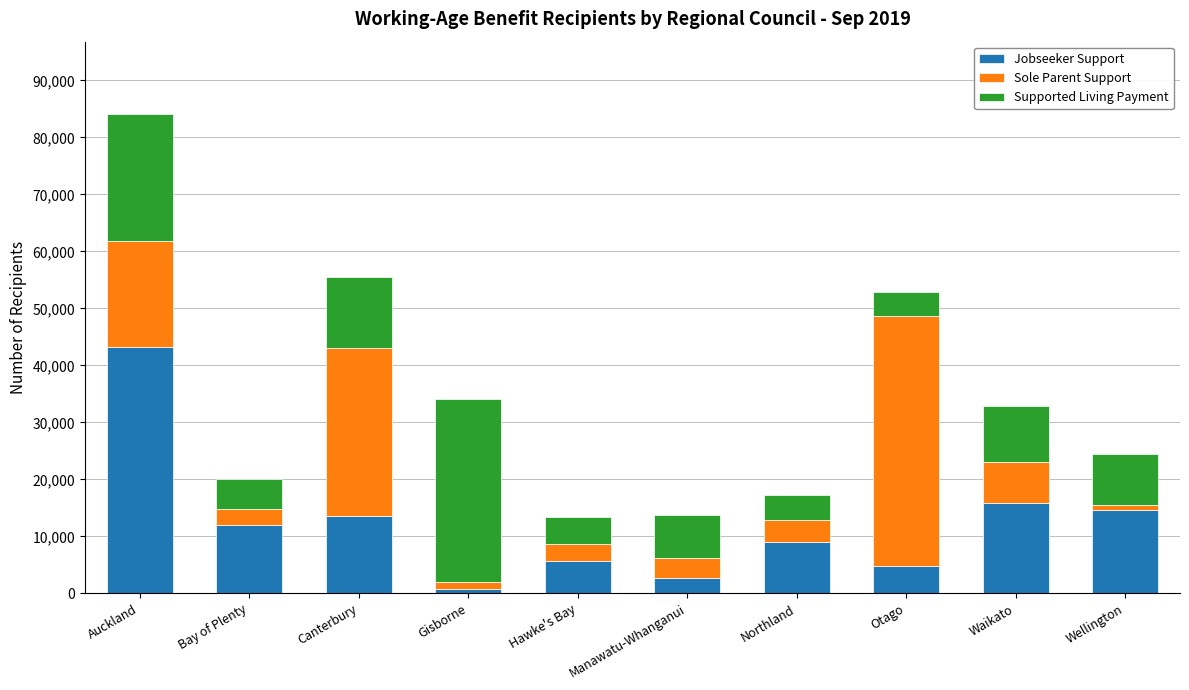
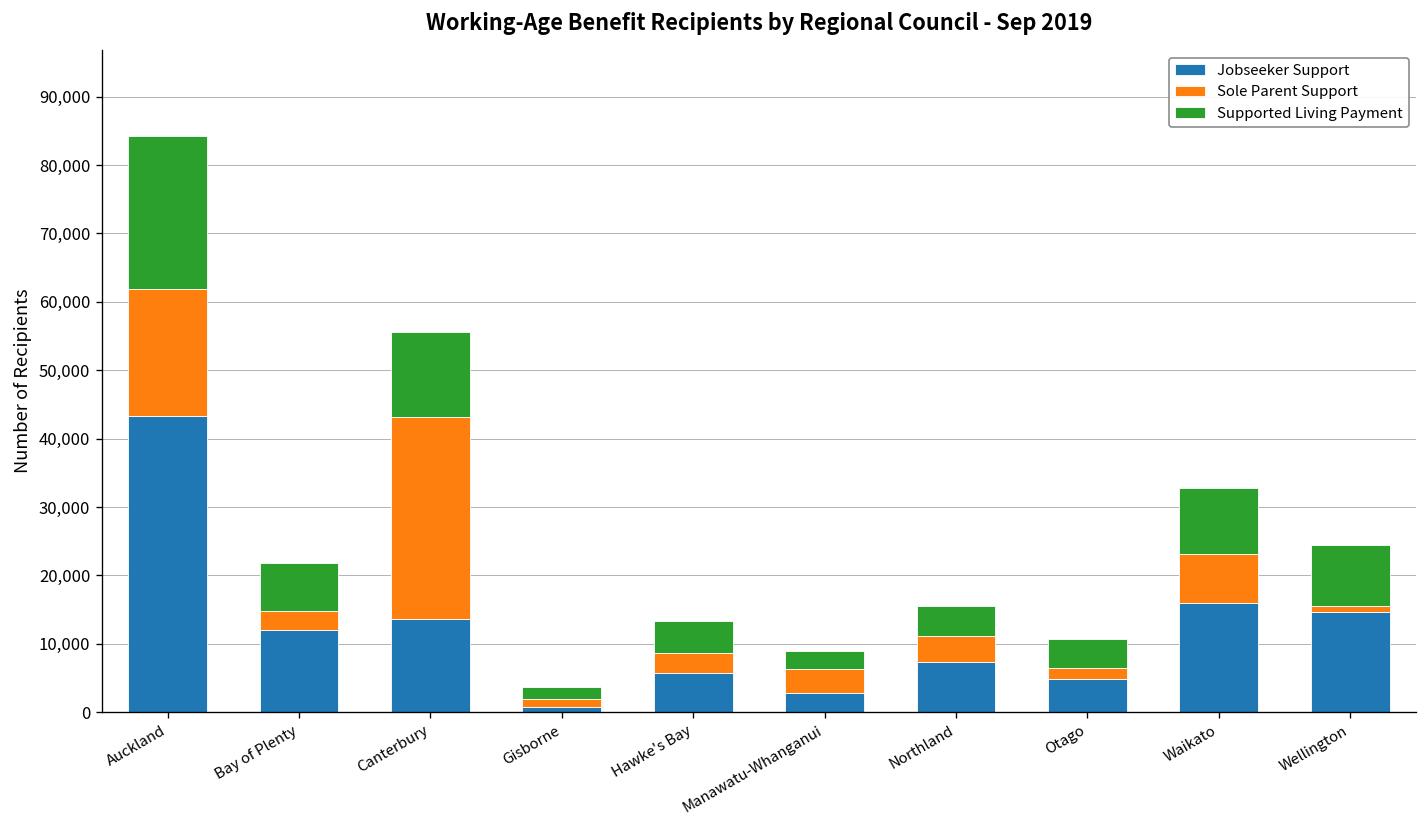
  {
    "Jobseeker Support": {
      "Auckland": "43,000",
      "Bay of Plenty": "12,000",
      "Canterbury": "14,000",
      "Gisborne": "1,000",
      "Hawke's Bay": "6,000",
      "Manawatu-Whanganui": "3,000",
-     "Northland": "9,000",
+     "Northland": "7,000",
      "Otago": "5,000",
      "Waikato": "16,000",
      "Wellington": "15,000"
    },
    "Sole Parent Support": {
      "Auckland": "19,000",
      "Bay of Plenty": "3,000",
      "Canterbury": "29,000",
      "Gisborne": "1,000",
      "Hawke's Bay": "3,000",
      "Manawatu-Whanganui": "4,000",
      "Northland": "4,000",
-     "Otago": "44,000",
+     "Otago": "2,000",
      "Waikato": "7,000",
      "Wellington": "1,000"
    },
    "Supported Living Payment": {
      "Auckland": "22,000",
-     "Bay of Plenty": "5,000",
+     "Bay of Plenty": "7,000",
      "Canterbury": "12,000",
-     "Gisborne": "32,000",
+     "Gisborne": "2,000",
      "Hawke's Bay": "5,000",
-     "Manawatu-Whanganui": "8,000",
+     "Manawatu-Whanganui": "3,000",
      "Northland": "4,000",
      "Otago": "4,000",
      "Waikato": "10,000",
      "Wellington": "9,000"
    }
  }
